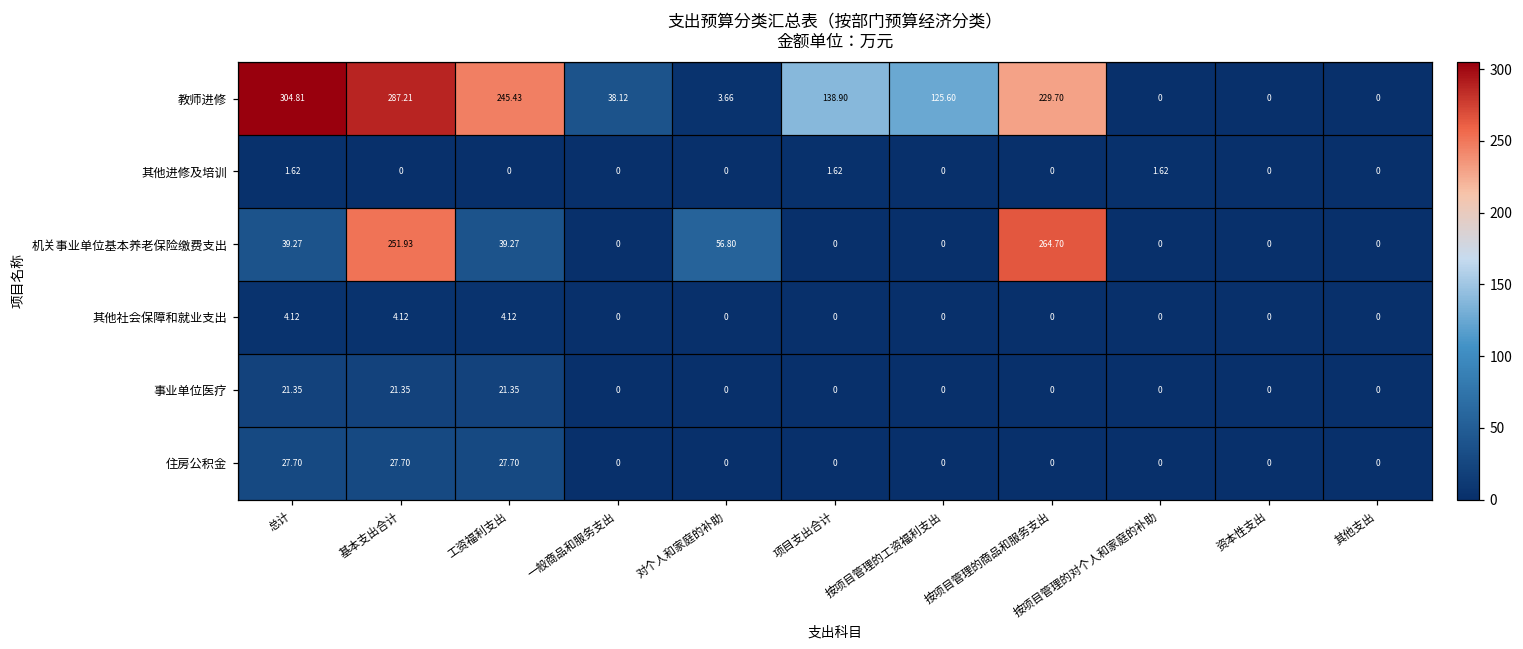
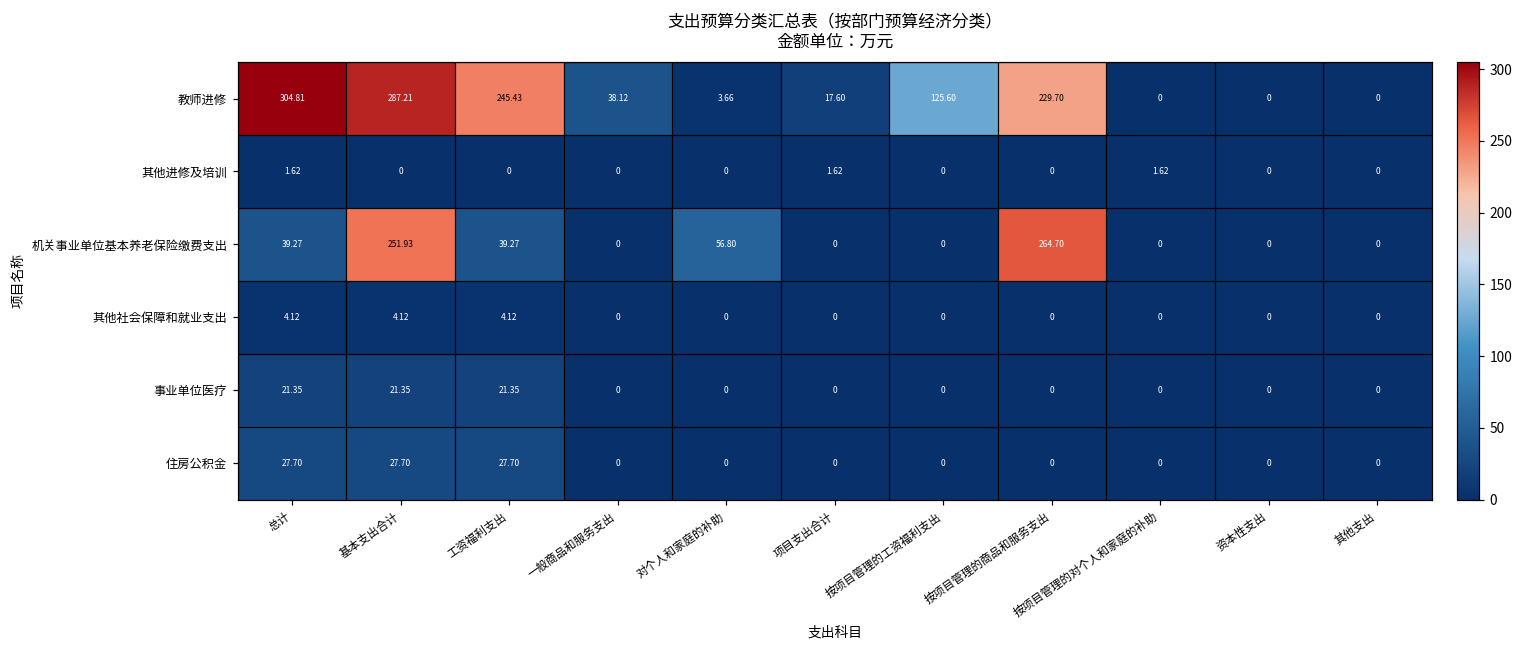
  {
    "教师进修": {
      "总计": 304.81,
      "基本支出合计": 287.21,
      "工资福利支出": 245.43,
      "一般商品和服务支出": 38.12,
      "对个人和家庭的补助": 3.66,
-     "项目支出合计": 138.90,
+     "项目支出合计": 17.60,
      "按项目管理的工资福利支出": 125.60,
      "按项目管理的商品和服务支出": 229.70,
      "按项目管理的对个人和家庭的补助": 0,
      "资本性支出": 0,
      "其他支出": 0
    },
    "其他进修及培训": {
      "总计": 1.62,
      "基本支出合计": 0,
      "工资福利支出": 0,
      "一般商品和服务支出": 0,
      "对个人和家庭的补助": 0,
      "项目支出合计": 1.62,
      "按项目管理的工资福利支出": 0,
      "按项目管理的商品和服务支出": 0,
      "按项目管理的对个人和家庭的补助": 1.62,
      "资本性支出": 0,
      "其他支出": 0
    },
    "机关事业单位基本养老保险缴费支出": {
      "总计": 39.27,
      "基本支出合计": 251.93,
      "工资福利支出": 39.27,
      "一般商品和服务支出": 0,
      "对个人和家庭的补助": 56.80,
      "项目支出合计": 0,
      "按项目管理的工资福利支出": 0,
      "按项目管理的商品和服务支出": 264.70,
      "按项目管理的对个人和家庭的补助": 0,
      "资本性支出": 0,
      "其他支出": 0
    },
    "其他社会保障和就业支出": {
      "总计": 4.12,
      "基本支出合计": 4.12,
      "工资福利支出": 4.12,
      "一般商品和服务支出": 0,
      "对个人和家庭的补助": 0,
      "项目支出合计": 0,
      "按项目管理的工资福利支出": 0,
      "按项目管理的商品和服务支出": 0,
      "按项目管理的对个人和家庭的补助": 0,
      "资本性支出": 0,
      "其他支出": 0
    },
    "事业单位医疗": {
      "总计": 21.35,
      "基本支出合计": 21.35,
      "工资福利支出": 21.35,
      "一般商品和服务支出": 0,
      "对个人和家庭的补助": 0,
      "项目支出合计": 0,
      "按项目管理的工资福利支出": 0,
      "按项目管理的商品和服务支出": 0,
      "按项目管理的对个人和家庭的补助": 0,
      "资本性支出": 0,
      "其他支出": 0
    },
    "住房公积金": {
      "总计": 27.70,
      "基本支出合计": 27.70,
      "工资福利支出": 27.70,
      "一般商品和服务支出": 0,
      "对个人和家庭的补助": 0,
      "项目支出合计": 0,
      "按项目管理的工资福利支出": 0,
      "按项目管理的商品和服务支出": 0,
      "按项目管理的对个人和家庭的补助": 0,
      "资本性支出": 0,
      "其他支出": 0
    }
  }
